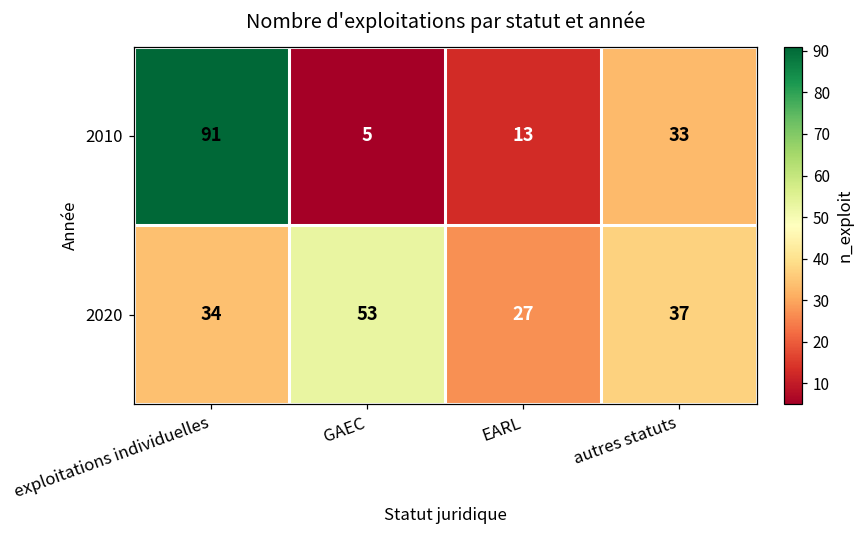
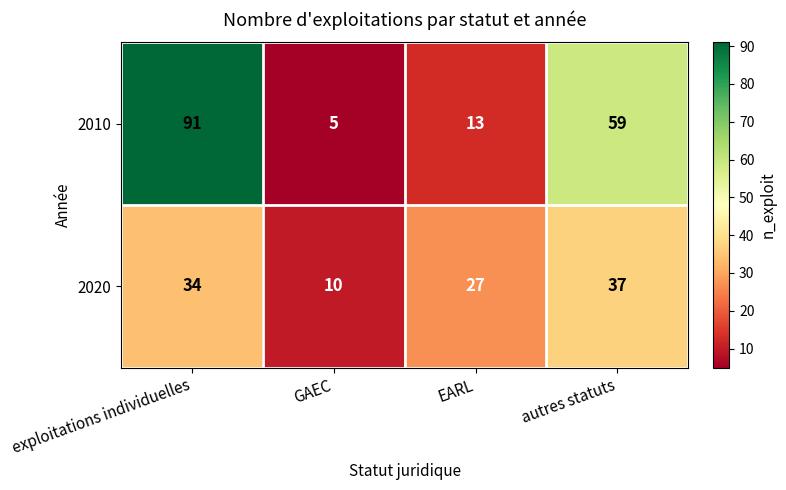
  {
    "2010": {
      "exploitations individuelles": 91,
      "GAEC": 5,
      "EARL": 13,
-     "autres statuts": 33
+     "autres statuts": 59
    },
    "2020": {
      "exploitations individuelles": 34,
-     "GAEC": 53,
+     "GAEC": 10,
      "EARL": 27,
      "autres statuts": 37
    }
  }
